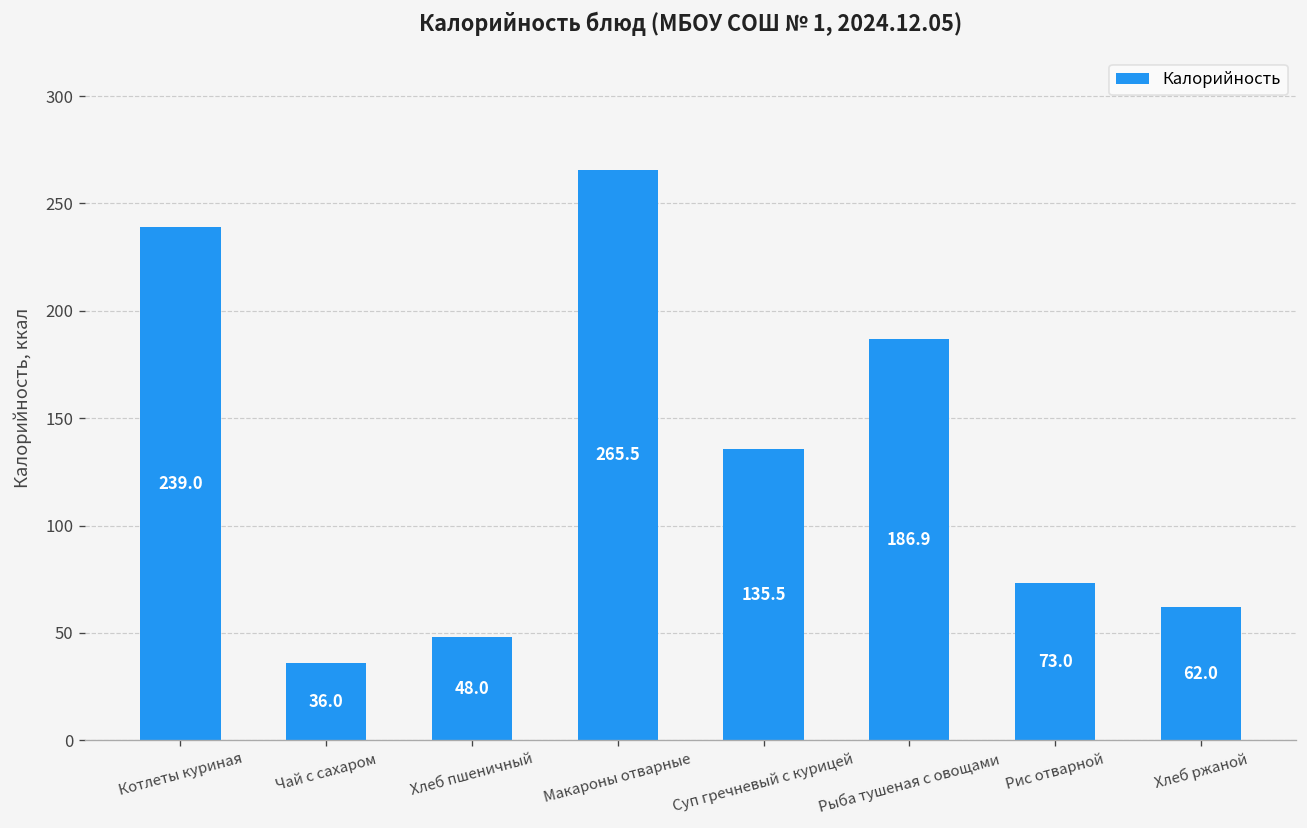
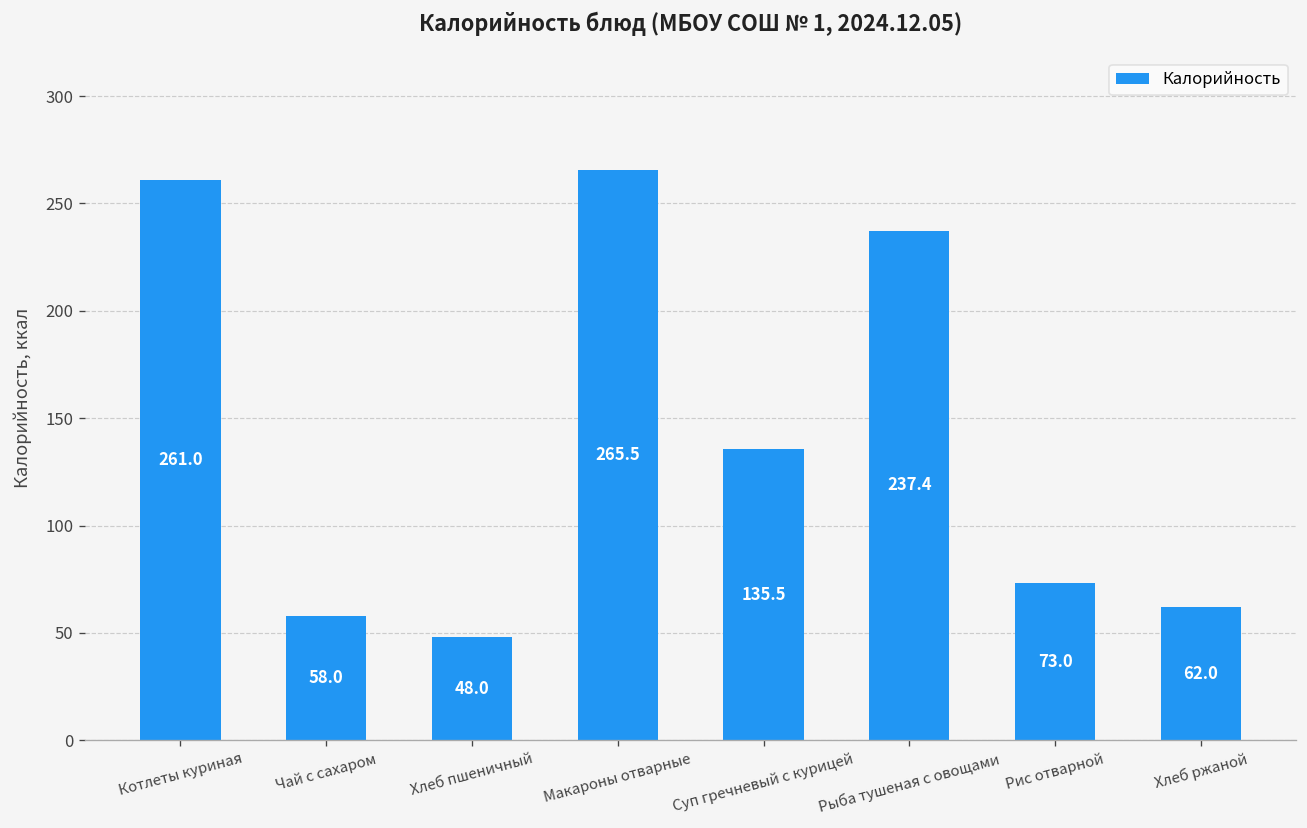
  {
-   "Котлеты куриная": 239.0,
-   "Чай с сахаром": 36.0,
+   "Котлеты куриная": 261.0,
+   "Чай с сахаром": 58.0,
    "Хлеб пшеничный": 48.0,
    "Макароны отварные": 265.5,
    "Суп гречневый с курицей": 135.5,
-   "Рыба тушеная с овощами": 186.9,
+   "Рыба тушеная с овощами": 237.4,
    "Рис отварной": 73.0,
    "Хлеб ржаной": 62.0
  }
